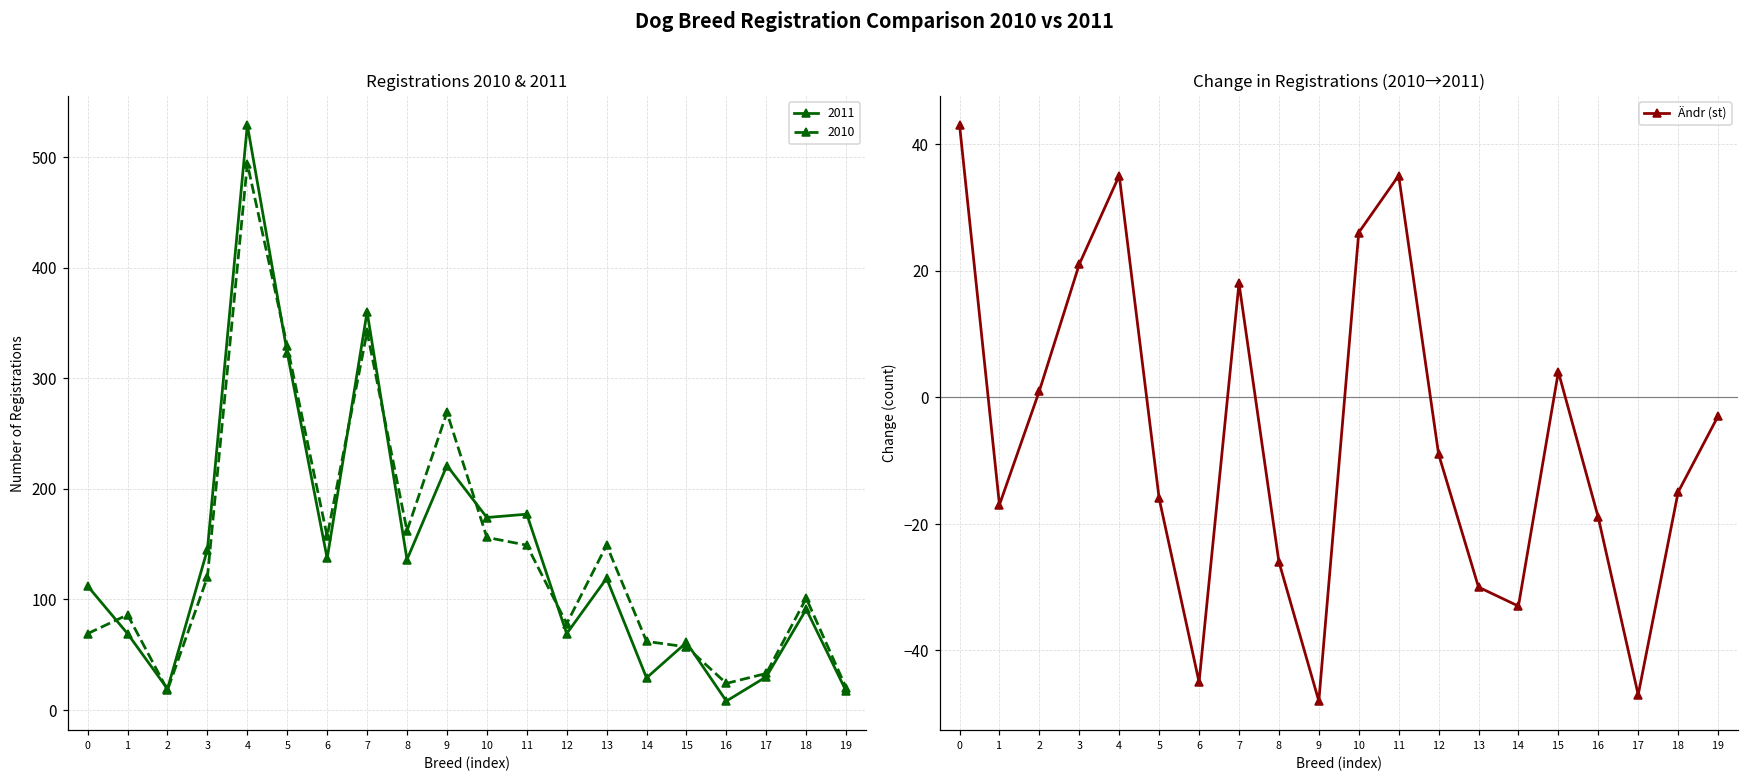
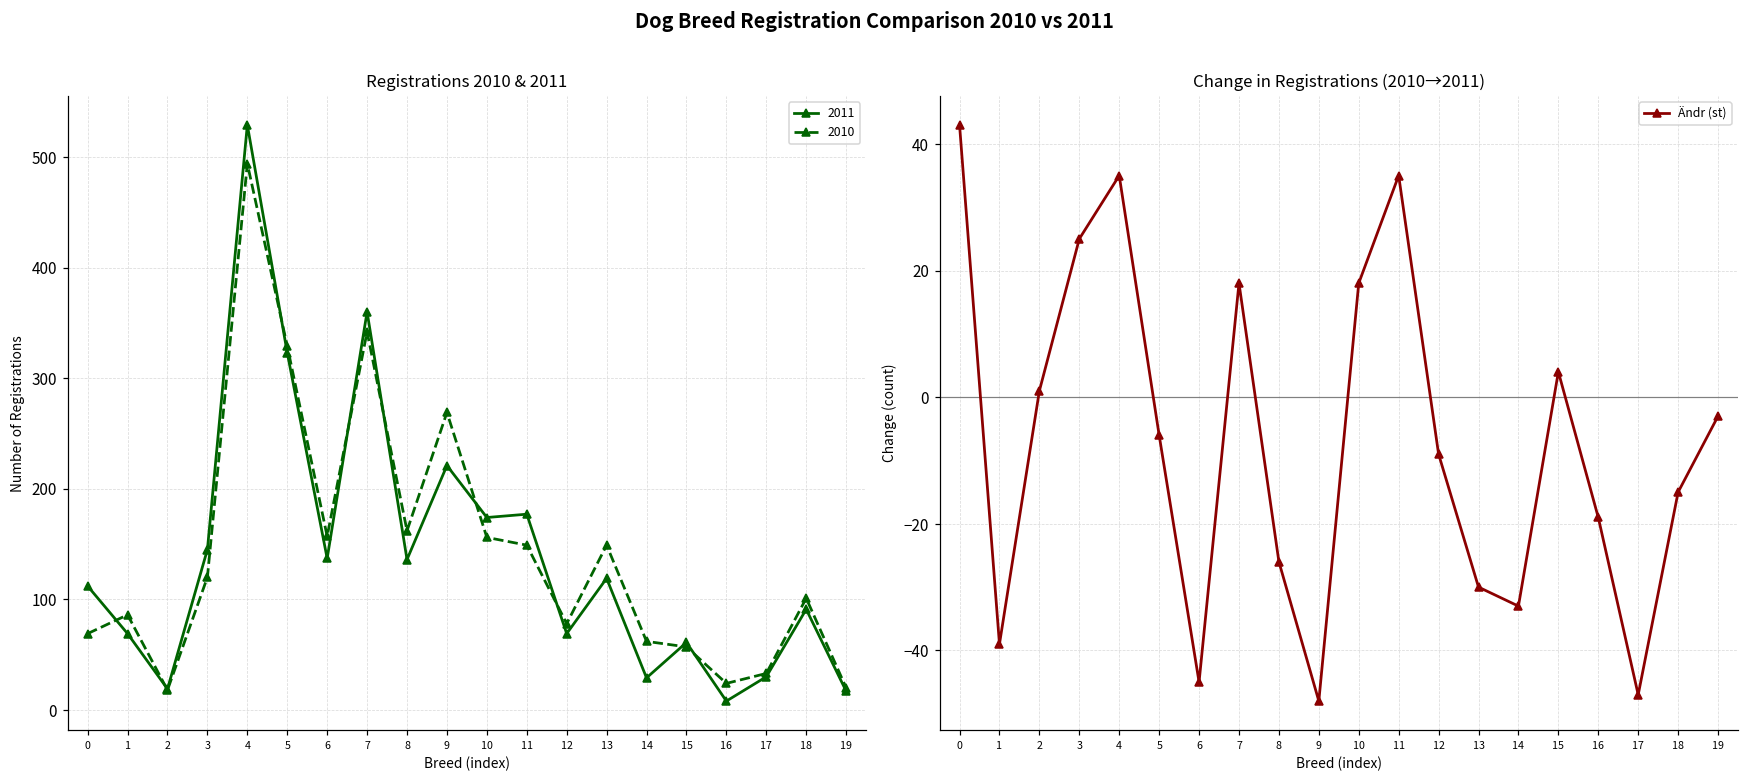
  {
    "Change in Registrations (2010→2011)": {
      "0": 43,
-     "1": -17,
+     "1": -39,
      "2": 1,
-     "3": 21,
+     "3": 25,
      "4": 35,
-     "5": -16,
+     "5": -6,
      "6": -45,
      "7": 18,
      "8": -26,
      "9": -48,
-     "10": 26,
+     "10": 18,
      "11": 35,
      "12": -9,
      "13": -30,
      "14": -33,
      "15": 4,
      "16": -19,
      "17": -47,
      "18": -15,
      "19": -3
    }
  }
